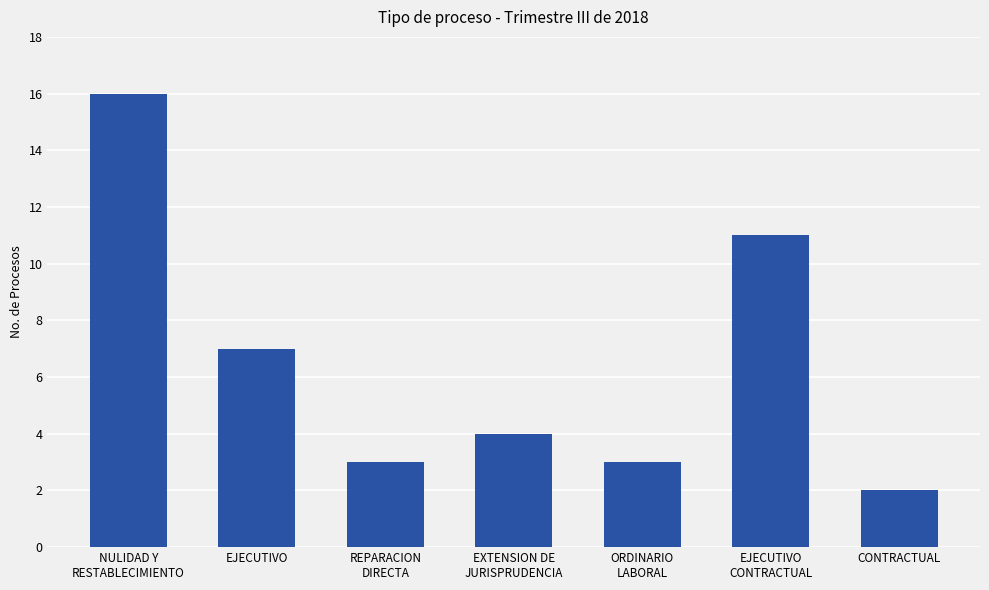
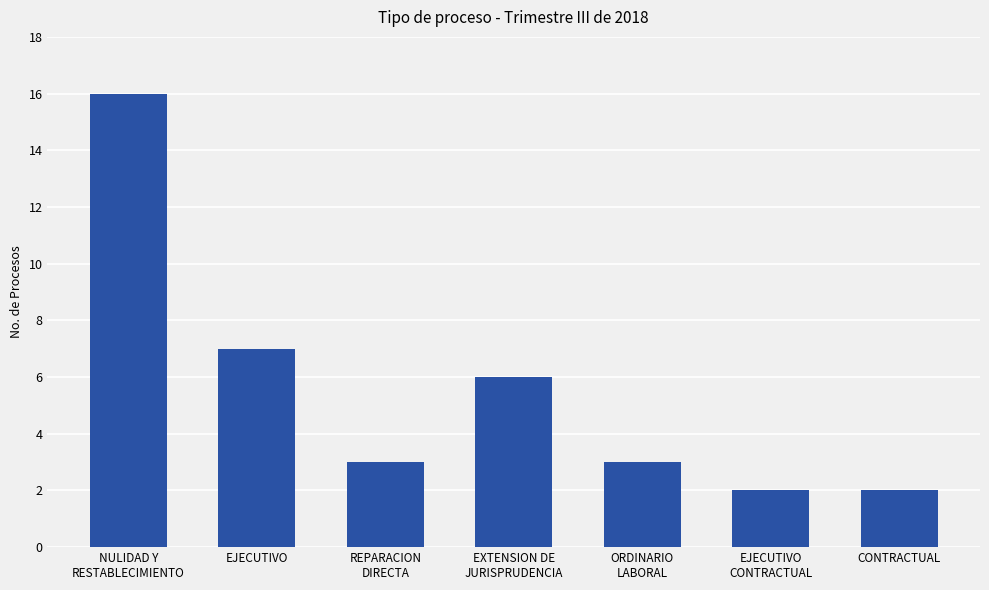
  {
    "NULIDAD Y RESTABLECIMIENTO": 16,
    "EJECUTIVO": 7,
    "REPARACION DIRECTA": 3,
-   "EXTENSION DE JURISPRUDENCIA": 4,
+   "EXTENSION DE JURISPRUDENCIA": 6,
    "ORDINARIO LABORAL": 3,
-   "EJECUTIVO CONTRACTUAL": 11,
+   "EJECUTIVO CONTRACTUAL": 2,
    "CONTRACTUAL": 2
  }
